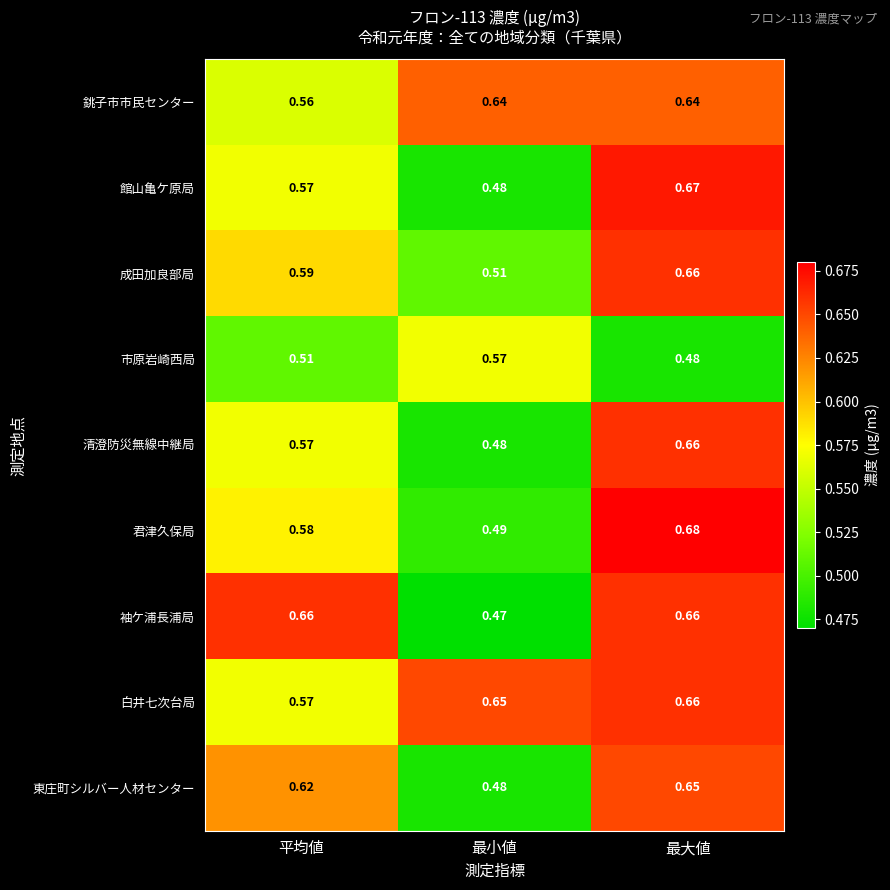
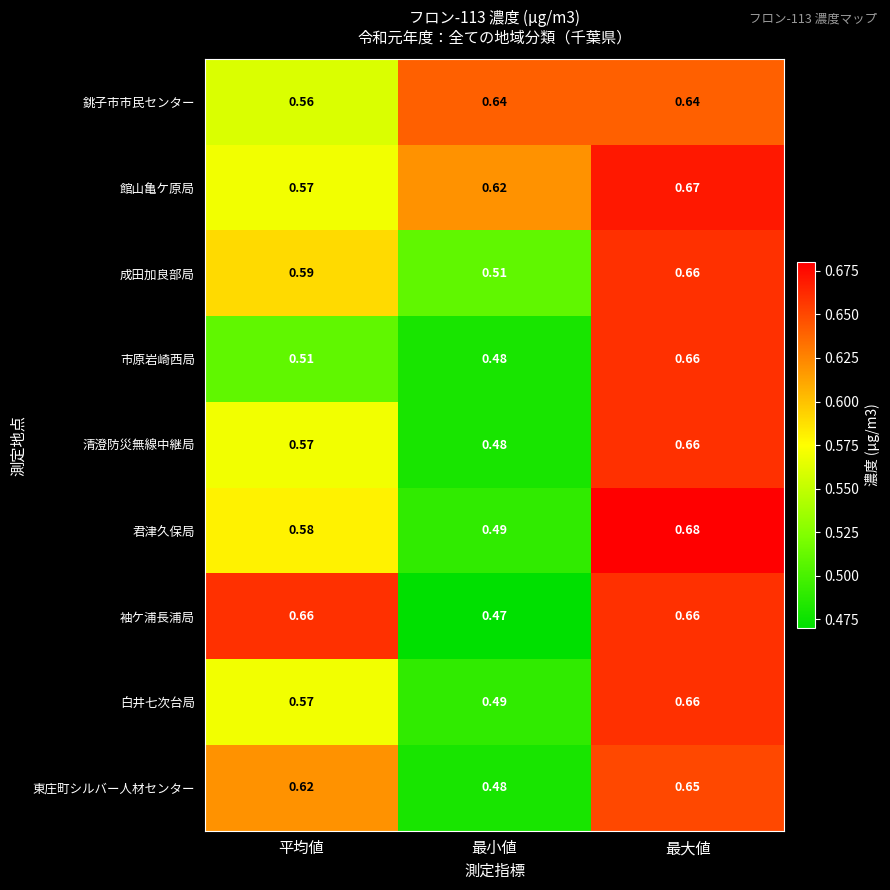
  {
    "銚子市市民センター": {
      "平均値": 0.56,
      "最小値": 0.64,
      "最大値": 0.64
    },
    "館山亀ケ原局": {
      "平均値": 0.57,
-     "最小値": 0.48,
+     "最小値": 0.62,
      "最大値": 0.67
    },
    "成田加良部局": {
      "平均値": 0.59,
      "最小値": 0.51,
      "最大値": 0.66
    },
    "市原岩崎西局": {
      "平均値": 0.51,
-     "最小値": 0.57,
-     "最大値": 0.48
+     "最小値": 0.48,
+     "最大値": 0.66
    },
    "清澄防災無線中継局": {
      "平均値": 0.57,
      "最小値": 0.48,
      "最大値": 0.66
    },
    "君津久保局": {
      "平均値": 0.58,
      "最小値": 0.49,
      "最大値": 0.68
    },
    "袖ケ浦長浦局": {
      "平均値": 0.66,
      "最小値": 0.47,
      "最大値": 0.66
    },
    "白井七次台局": {
      "平均値": 0.57,
-     "最小値": 0.65,
+     "最小値": 0.49,
      "最大値": 0.66
    },
    "東庄町シルバー人材センター": {
      "平均値": 0.62,
      "最小値": 0.48,
      "最大値": 0.65
    }
  }
